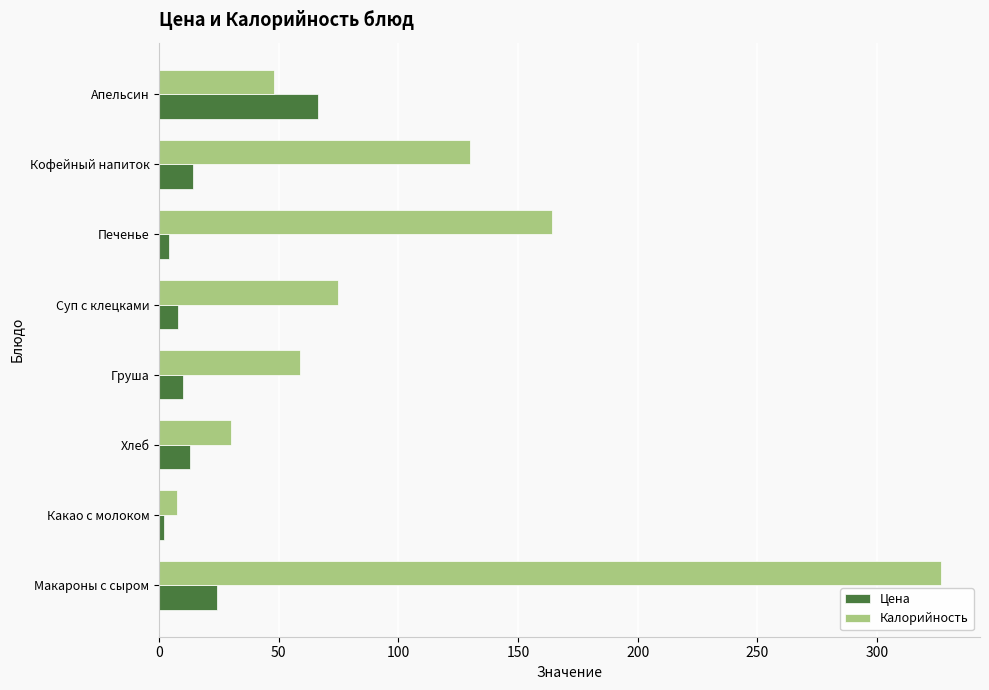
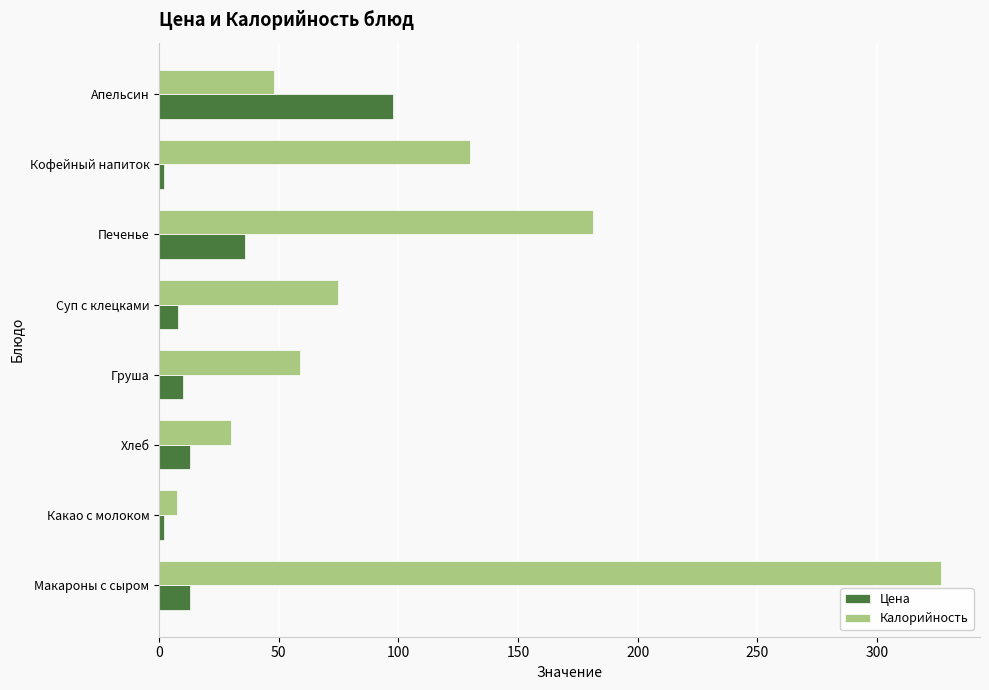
  {
    "Цена": {
-     "Апельсин": 66,
-     "Кофейный напиток": 14,
-     "Печенье": 4,
+     "Апельсин": 98,
+     "Кофейный напиток": 2,
+     "Печенье": 36,
      "Суп с клецками": 8,
      "Груша": 10,
      "Хлеб": 13,
      "Какао с молоком": 2,
-     "Макароны с сыром": 24
+     "Макароны с сыром": 13
    },
    "Калорийность": {
      "Апельсин": 48,
      "Кофейный напиток": 130,
-     "Печенье": 164,
+     "Печенье": 181,
      "Суп с клецками": 75,
      "Груша": 59,
      "Хлеб": 30,
      "Какао с молоком": 7,
      "Макароны с сыром": 327
    }
  }
